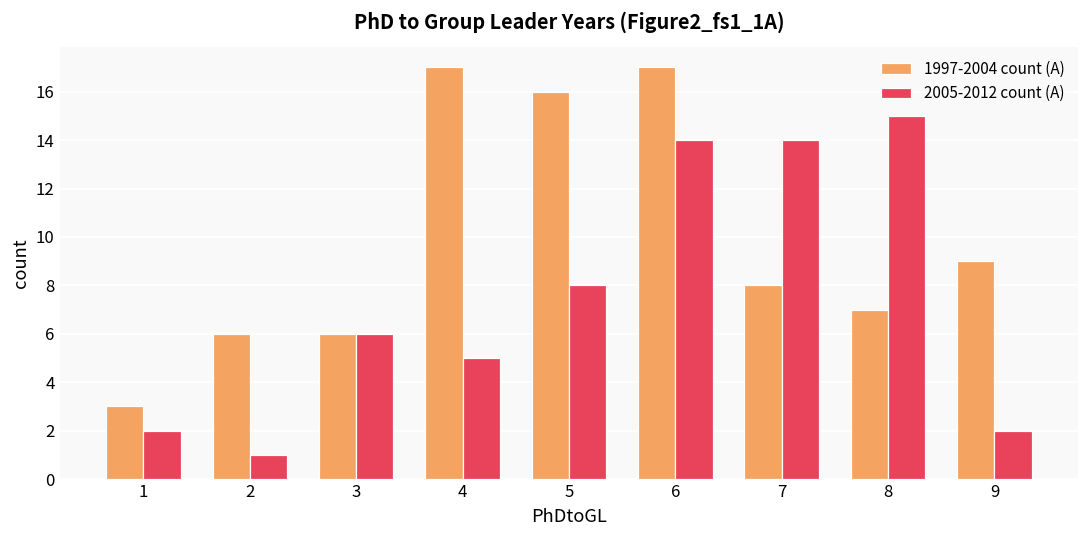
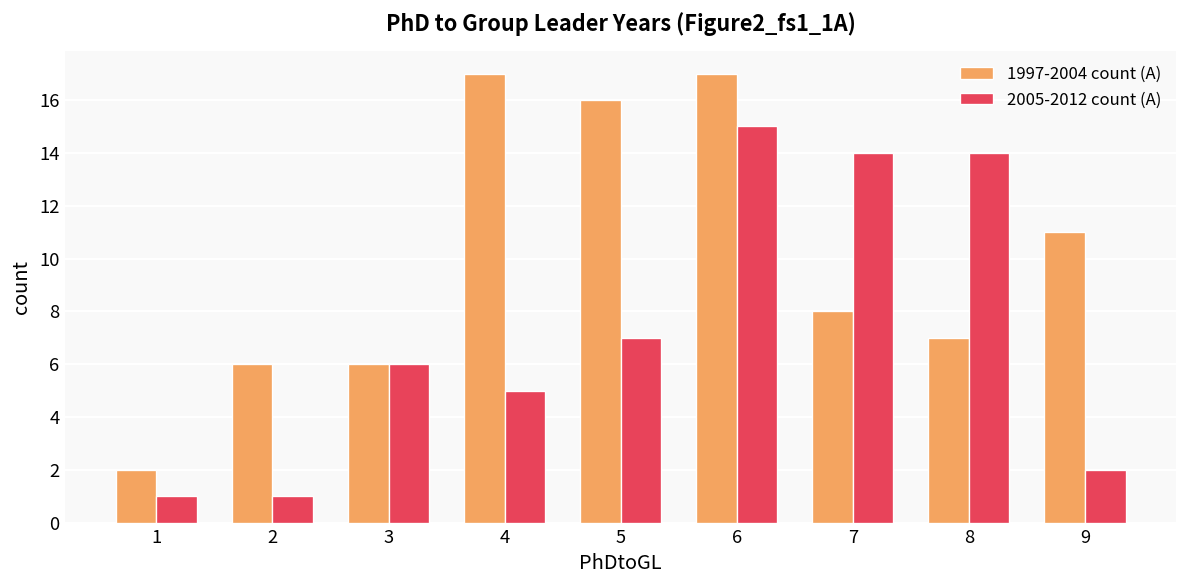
  {
    "1997-2004 count (A)": {
-     "1": 3,
+     "1": 2,
      "2": 6,
      "3": 6,
      "4": 17,
      "5": 16,
      "6": 17,
      "7": 8,
      "8": 7,
-     "9": 9
+     "9": 11
    },
    "2005-2012 count (A)": {
-     "1": 2,
+     "1": 1,
      "2": 1,
      "3": 6,
      "4": 5,
-     "5": 8,
-     "6": 14,
+     "5": 7,
+     "6": 15,
      "7": 14,
-     "8": 15,
+     "8": 14,
      "9": 2
    }
  }
